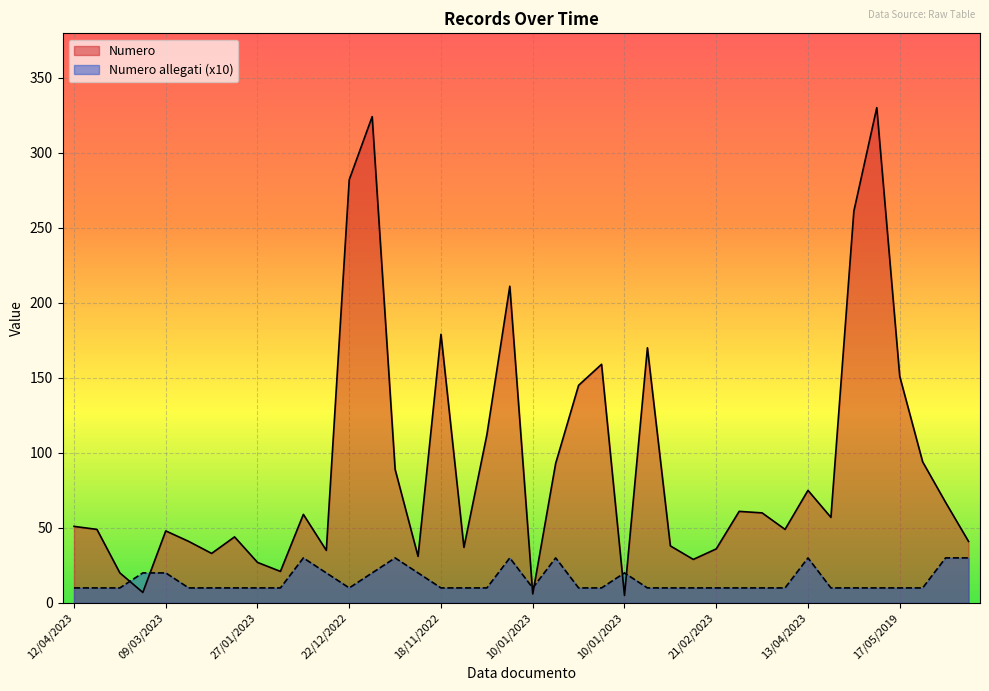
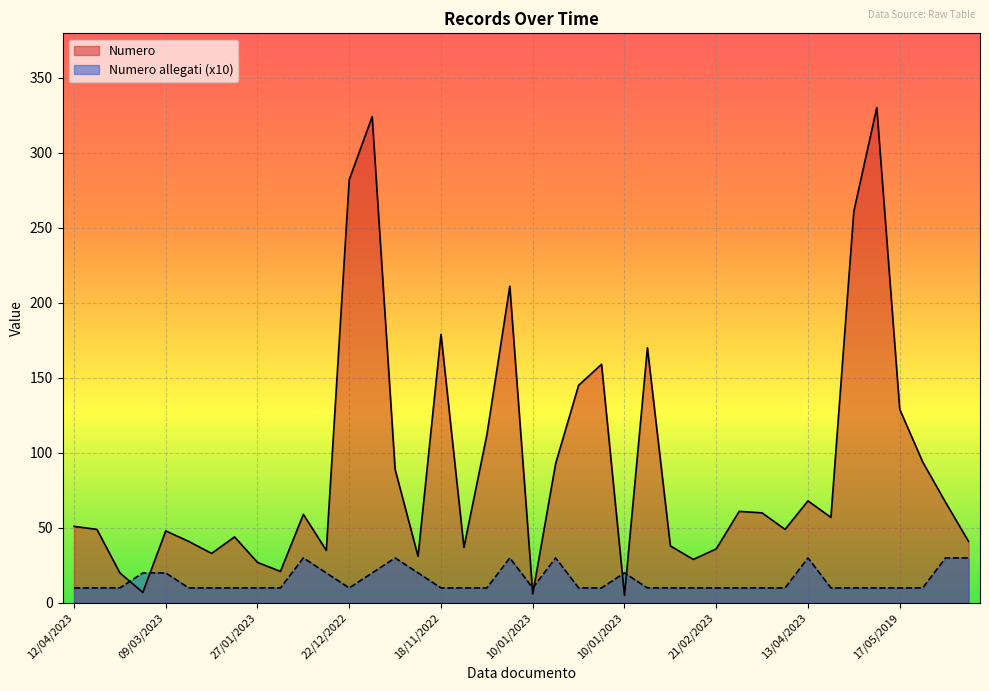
  {
    "Numero": {
      "12/04/2023": 51,
      "27/01/2023": 27,
      "22/12/2022": 282,
      "18/11/2022": 179,
-     "13/04/2023": 75,
-     "17/05/2019": 151
+     "13/04/2023": 68,
+     "17/05/2019": 129
    },
    "Numero allegati (x10)": {
      "12/04/2023": 10,
      "27/01/2023": 10,
      "22/12/2022": 10,
      "18/11/2022": 10,
      "13/04/2023": 30,
      "17/05/2019": 10
    }
  }
